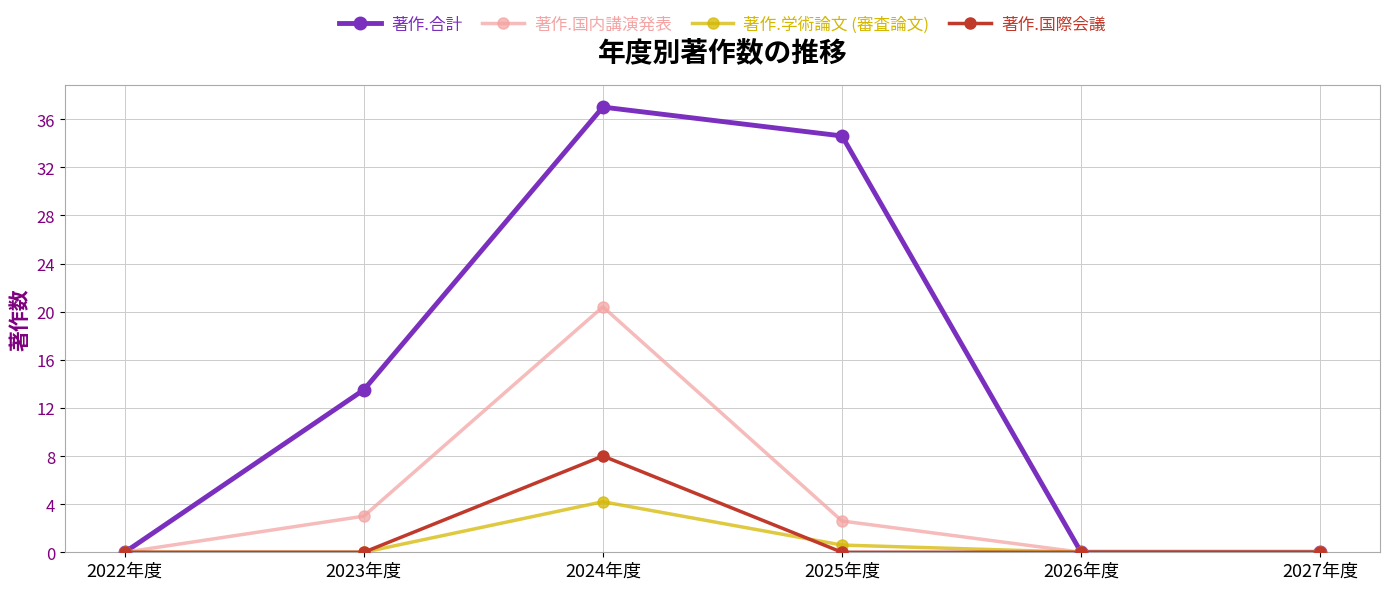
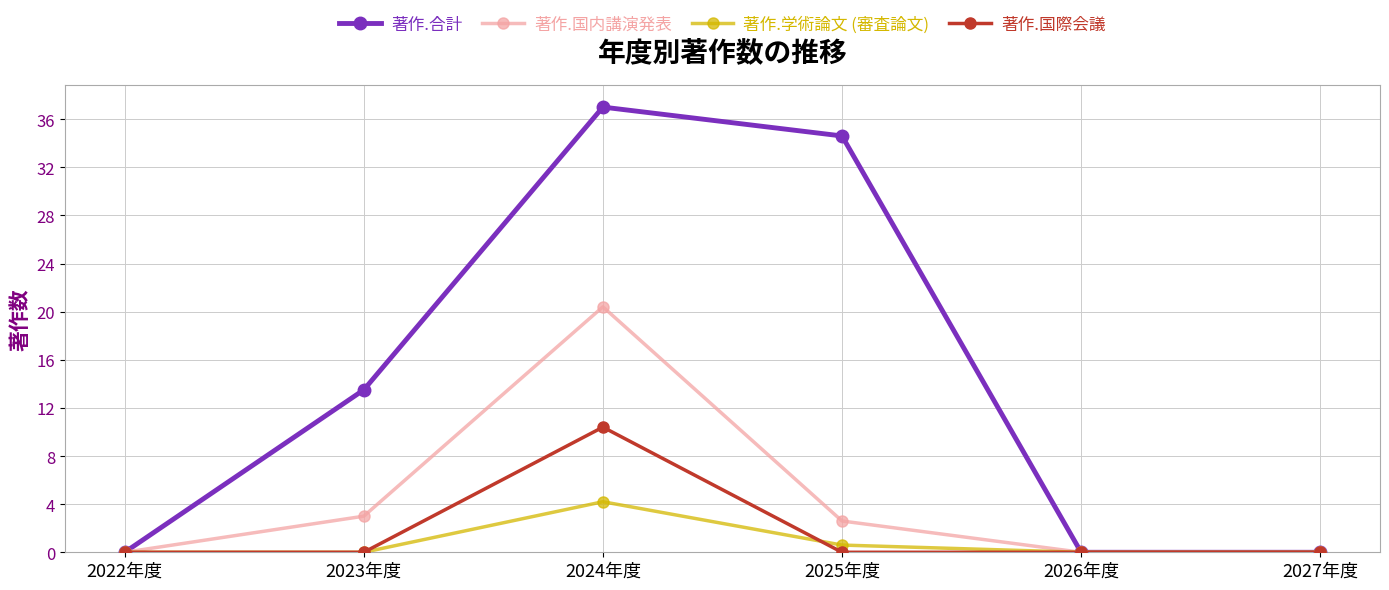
  {
    "著作.合計": {
      "2023年度": 13.5,
      "2024年度": 37.0,
      "2025年度": 34.6
    },
    "著作.国内講演発表": {
      "2023年度": 3.0,
      "2024年度": 20.4,
      "2025年度": 2.6
    },
    "著作.学術論文 (審査論文)": {
      "2024年度": 4.2,
      "2025年度": 0.6
    },
    "著作.国際会議": {
-     "2024年度": 8.0,
+     "2024年度": 10.4,
      "2025年度": 0.0
    }
  }
